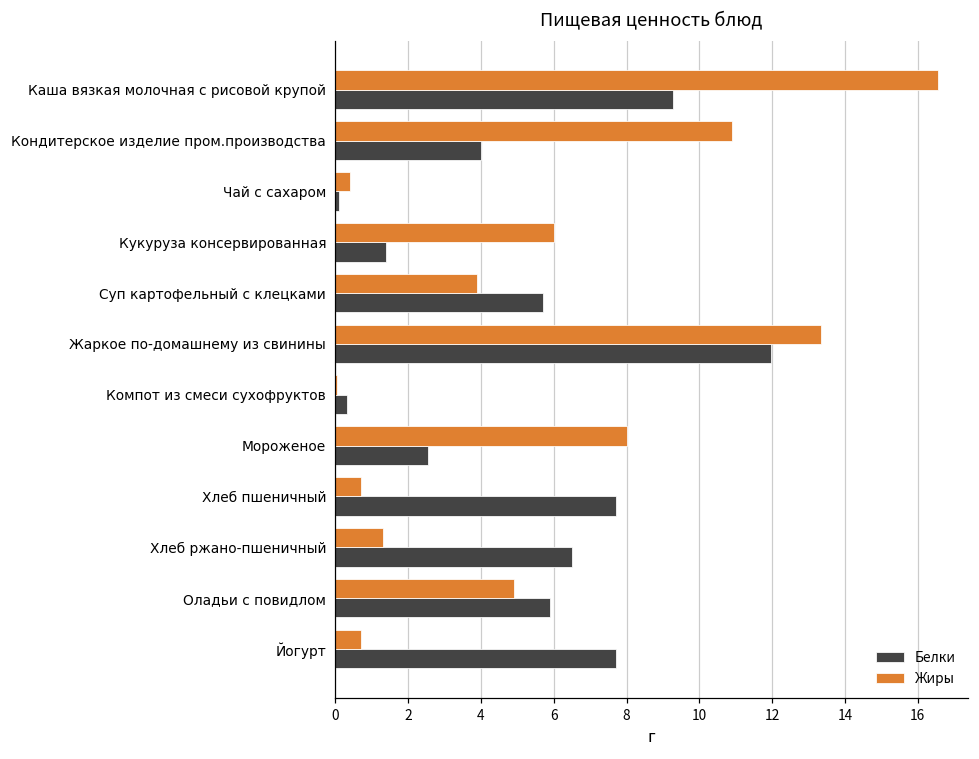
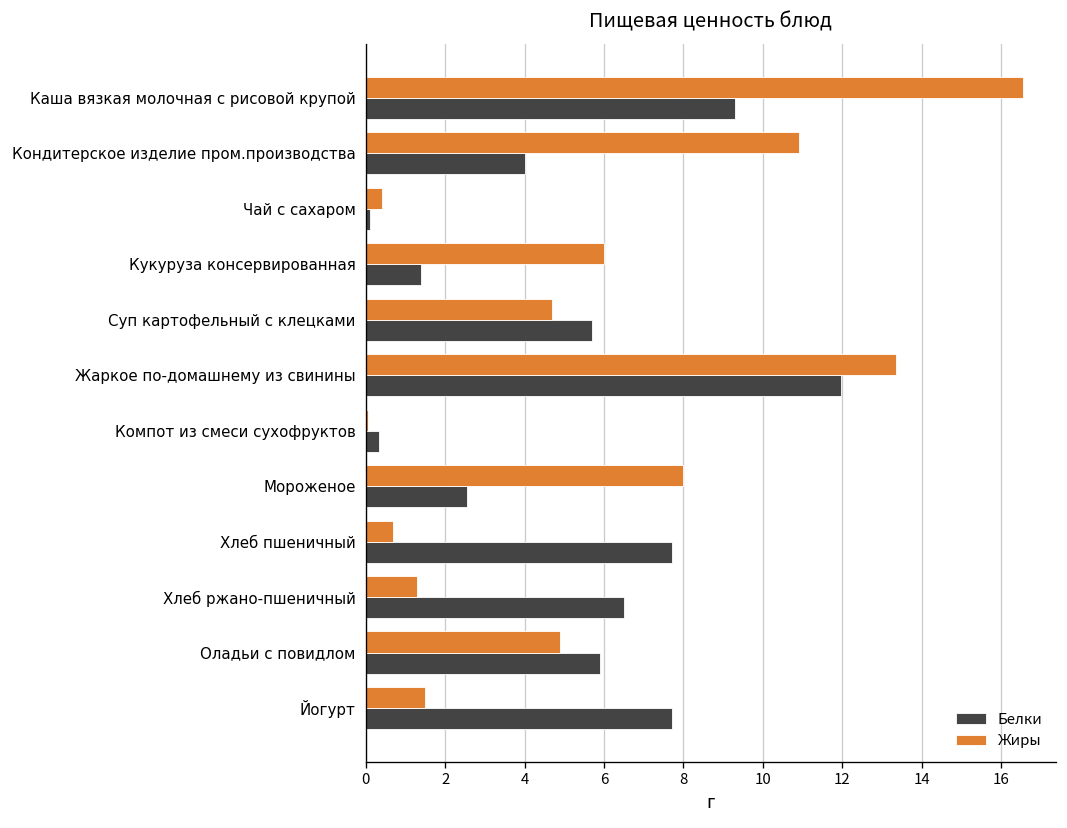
  {
    "Белки": {
      "Каша вязкая молочная с рисовой крупой": 9.3,
      "Кондитерское изделие пром.производства": 4.0,
      "Чай с сахаром": 0.1,
      "Кукуруза консервированная": 1.4,
      "Суп картофельный с клецками": 5.7,
      "Жаркое по-домашнему из свинины": 12.0,
      "Компот из смеси сухофруктов": 0.3,
      "Мороженое": 2.5,
      "Хлеб пшеничный": 7.7,
      "Хлеб ржано-пшеничный": 6.5,
      "Оладьи с повидлом": 5.9,
      "Йогурт": 7.7
    },
    "Жиры": {
      "Каша вязкая молочная с рисовой крупой": 16.6,
      "Кондитерское изделие пром.производства": 10.9,
      "Чай с сахаром": 0.4,
      "Кукуруза консервированная": 6.0,
-     "Суп картофельный с клецками": 3.9,
+     "Суп картофельный с клецками": 4.7,
      "Жаркое по-домашнему из свинины": 13.3,
      "Мороженое": 8.0,
      "Хлеб пшеничный": 0.7,
      "Хлеб ржано-пшеничный": 1.3,
      "Оладьи с повидлом": 4.9,
-     "Йогурт": 0.7
+     "Йогурт": 1.5
    }
  }
